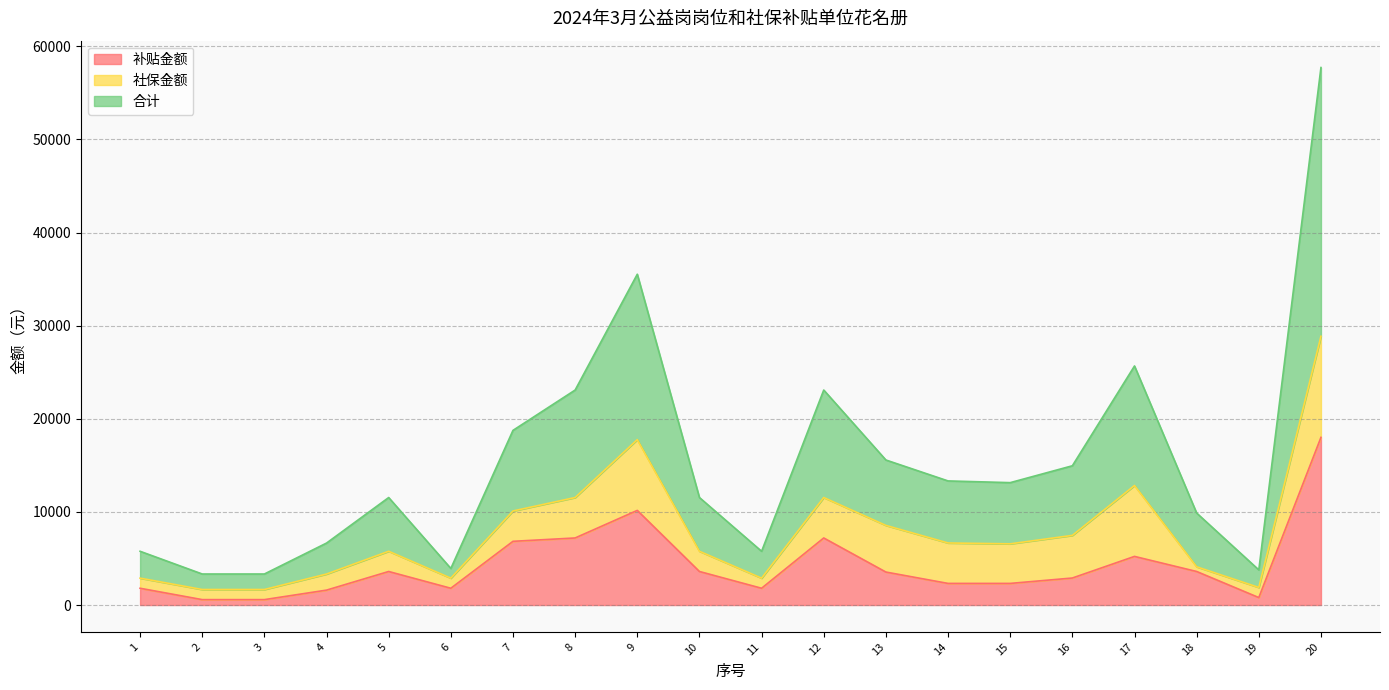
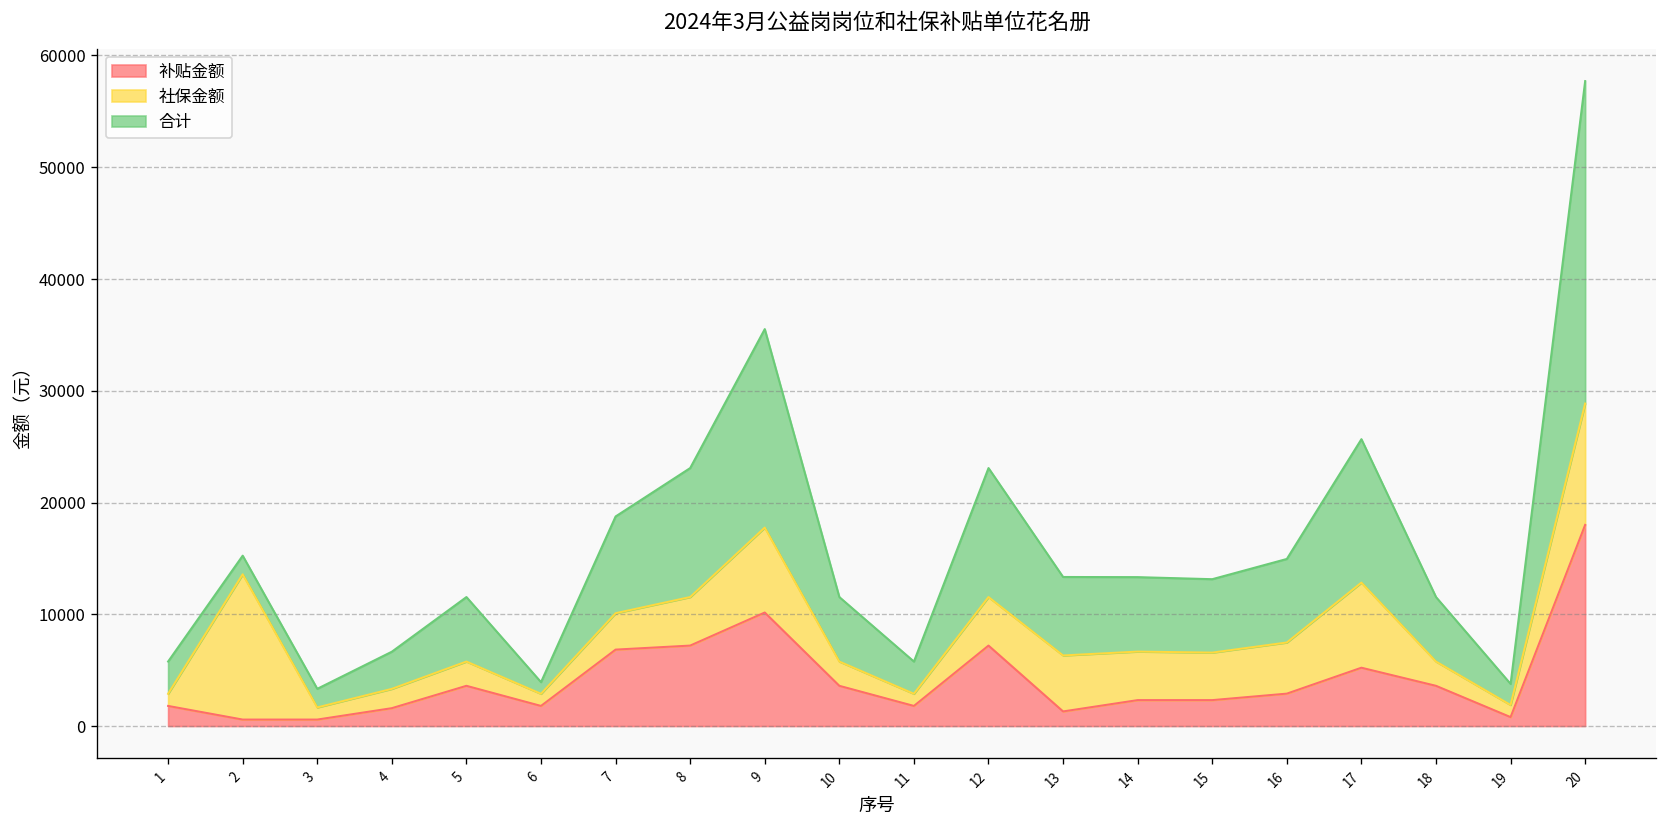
  {
    "补贴金额": {
      "1": 2000,
      "2": 1000,
      "3": 1000,
      "4": 2000,
      "5": 4000,
      "6": 2000,
      "7": 7000,
      "8": 7000,
      "9": 10000,
      "10": 4000,
      "11": 2000,
      "12": 7000,
-     "13": 4000,
+     "13": 1000,
      "14": 2000,
      "15": 2000,
      "16": 3000,
      "17": 5000,
      "18": 4000,
      "19": 1000,
      "20": 18000
    },
    "社保金额": {
      "1": 1000,
-     "2": 1000,
+     "2": 13000,
      "3": 1000,
      "4": 2000,
      "5": 2000,
      "6": 1000,
      "7": 3000,
      "8": 4000,
      "9": 8000,
      "10": 2000,
      "11": 1000,
      "12": 4000,
      "13": 5000,
      "14": 4000,
      "15": 4000,
      "16": 5000,
      "17": 8000,
-     "18": 1000,
+     "18": 2000,
      "19": 1000,
      "20": 11000
    },
    "合计": {
      "1": 3000,
      "2": 2000,
      "3": 2000,
      "4": 3000,
      "5": 6000,
      "6": 1000,
      "7": 9000,
      "8": 12000,
      "9": 18000,
      "10": 6000,
      "11": 3000,
      "12": 12000,
      "13": 7000,
      "14": 7000,
      "15": 7000,
      "16": 7000,
      "17": 13000,
      "18": 6000,
      "19": 2000,
      "20": 29000
    }
  }
